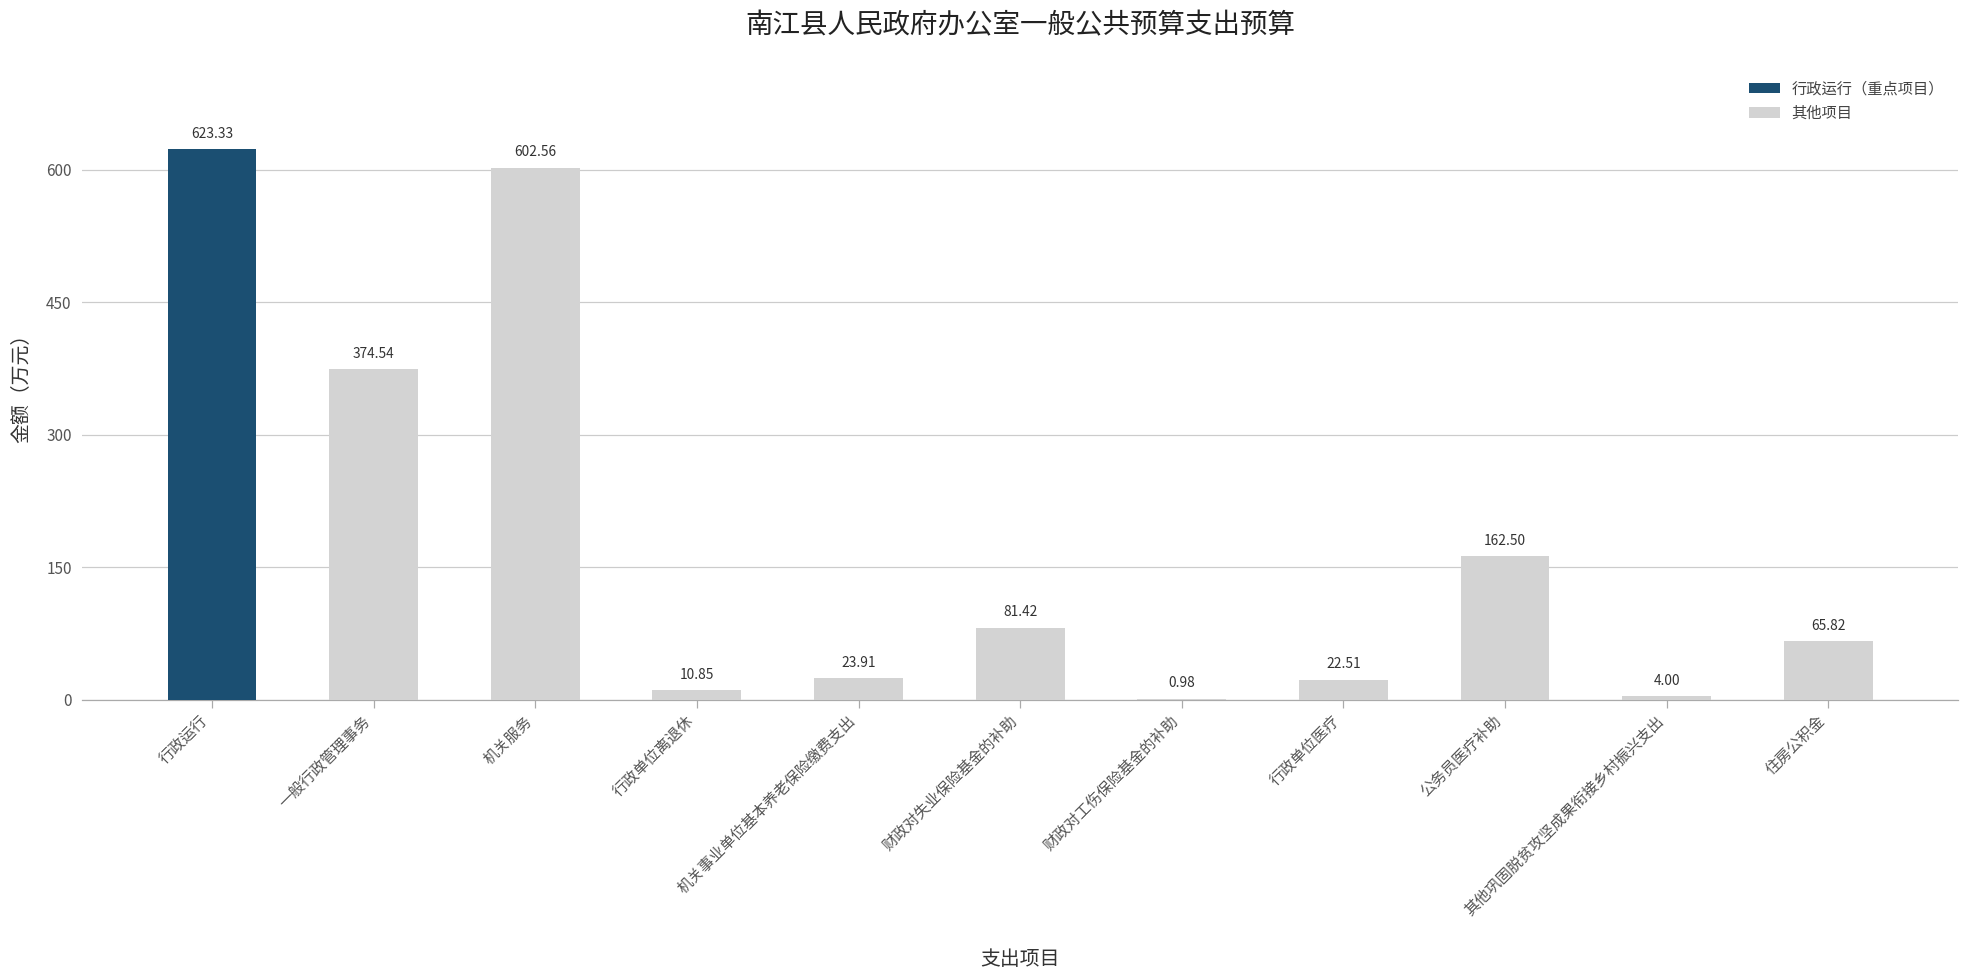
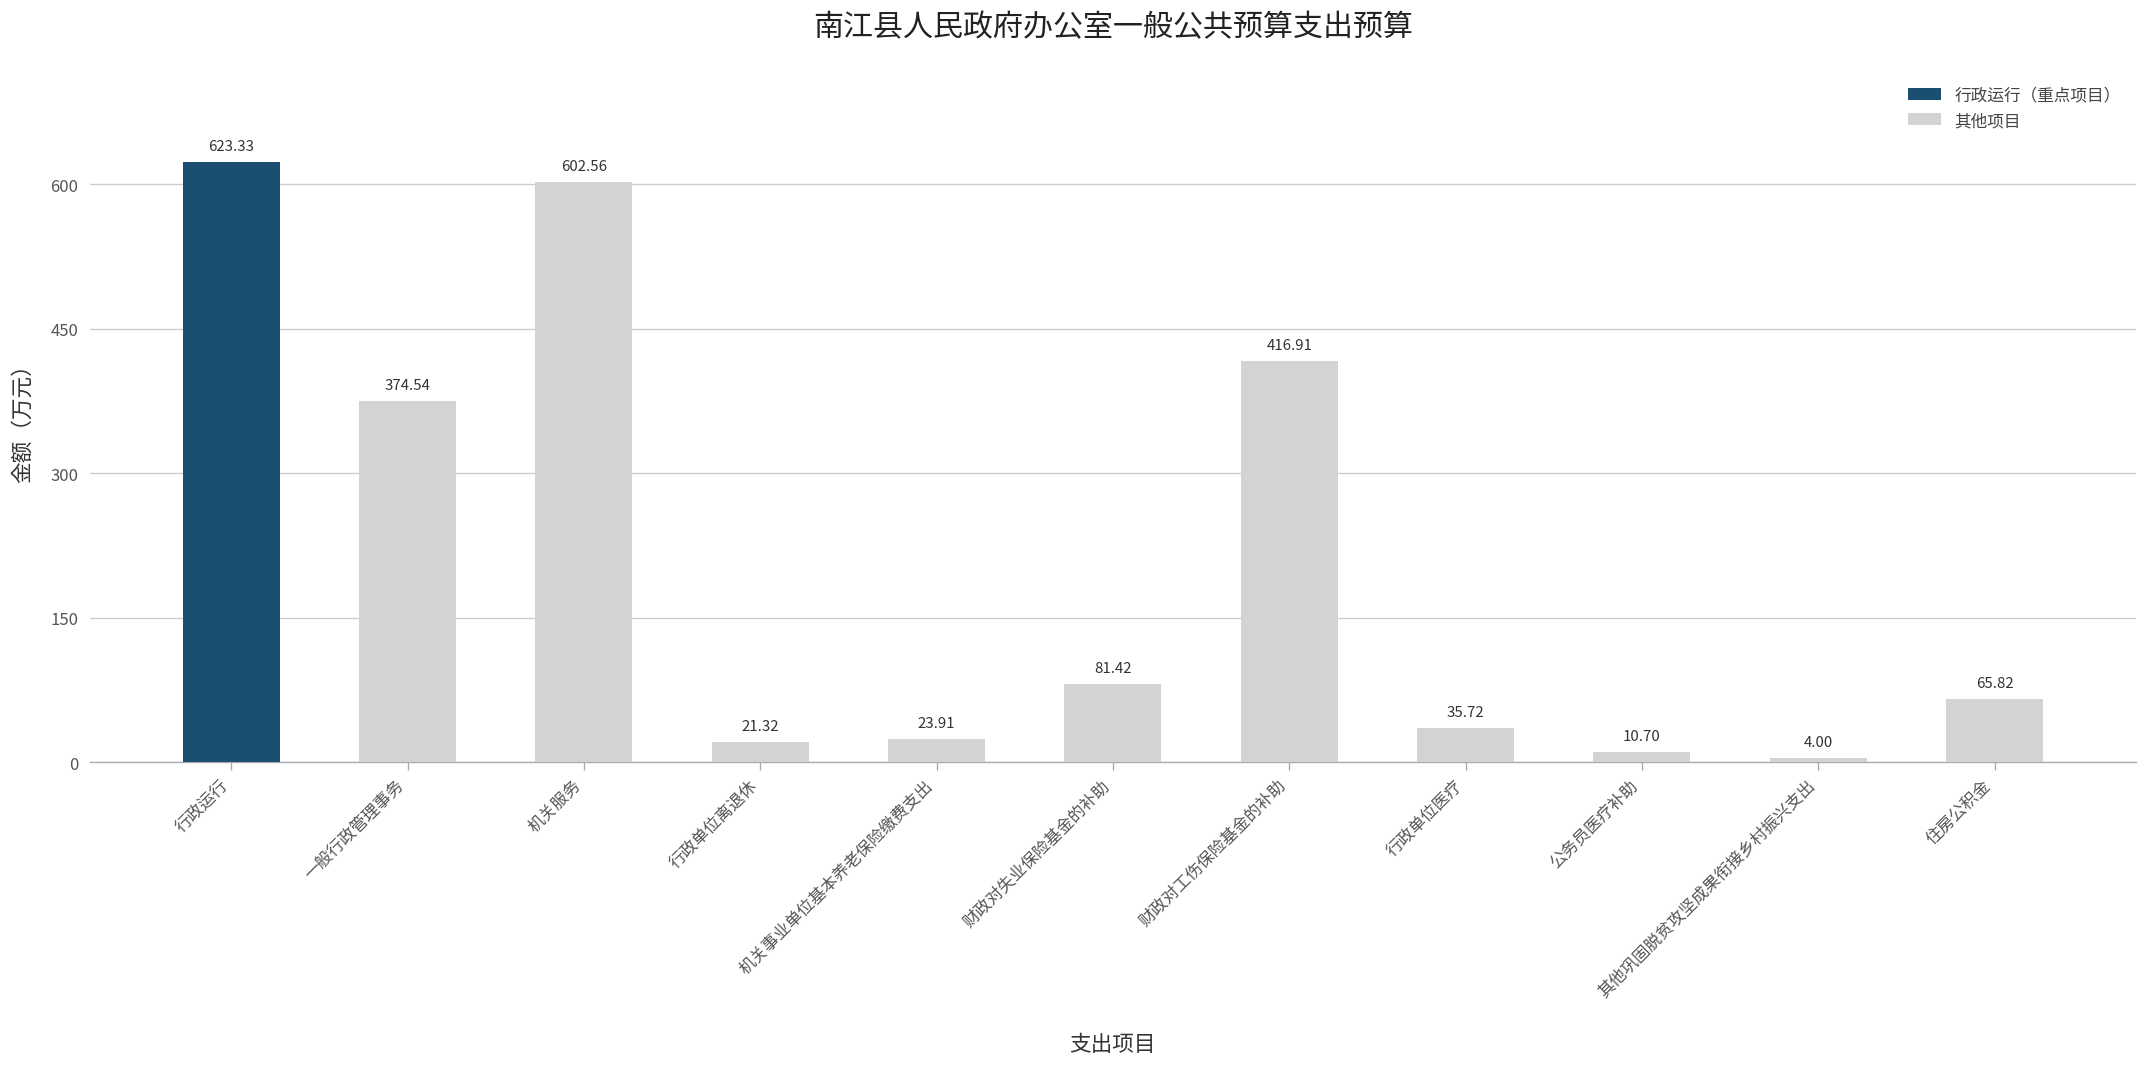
  {
    "行政运行": 623.33,
    "一般行政管理事务": 374.54,
    "机关服务": 602.56,
-   "行政单位离退休": 10.85,
+   "行政单位离退休": 21.32,
    "机关事业单位基本养老保险缴费支出": 23.91,
    "财政对失业保险基金的补助": 81.42,
-   "财政对工伤保险基金的补助": 0.98,
-   "行政单位医疗": 22.51,
-   "公务员医疗补助": 162.50,
+   "财政对工伤保险基金的补助": 416.91,
+   "行政单位医疗": 35.72,
+   "公务员医疗补助": 10.70,
    "其他巩固脱贫攻坚成果衔接乡村振兴支出": 4.00,
    "住房公积金": 65.82
  }
